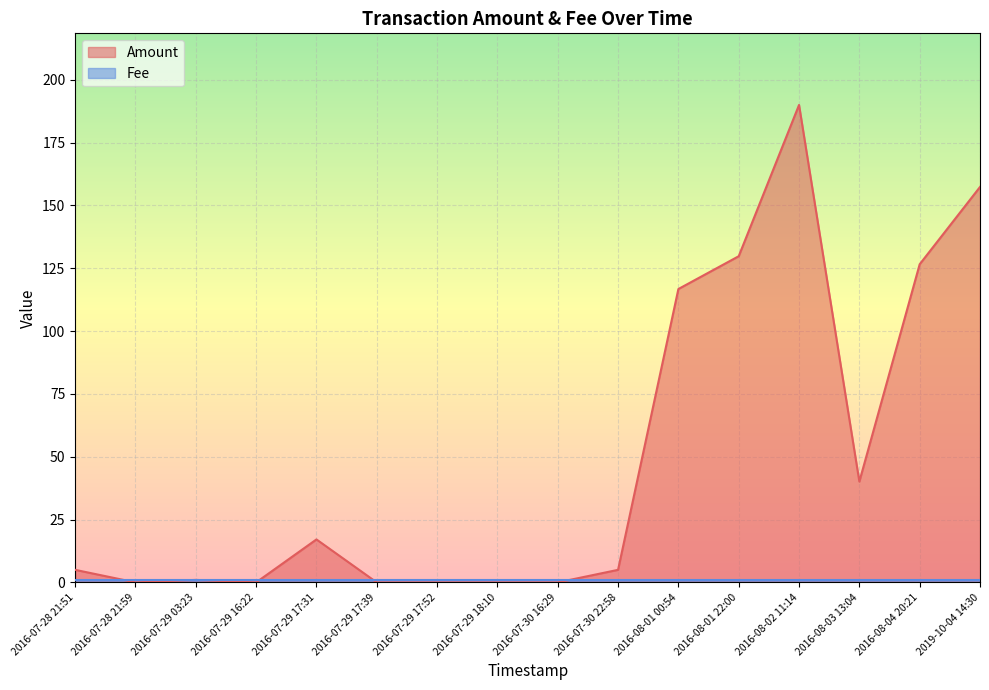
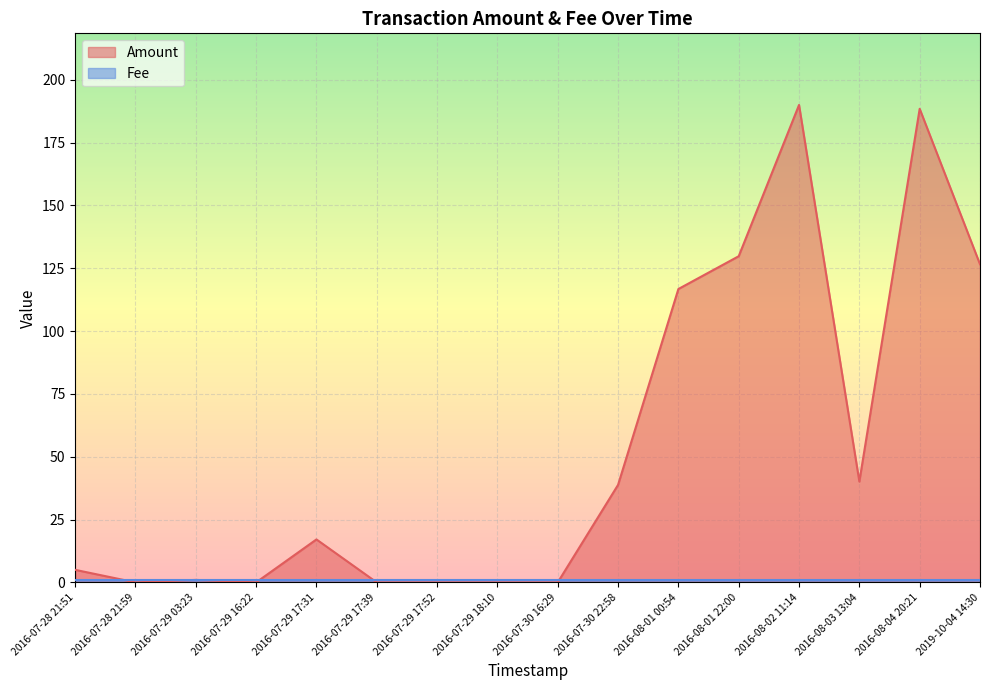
  {
    "Amount": {
      "2016-07-28 21:51": 5,
      "2016-07-29 17:31": 17,
-     "2016-07-30 22:58": 5,
+     "2016-07-30 22:58": 39,
      "2016-08-01 00:54": 117,
      "2016-08-01 22:00": 130,
      "2016-08-02 11:14": 190,
      "2016-08-03 13:04": 40,
-     "2016-08-04 20:21": 127,
-     "2019-10-04 14:30": 157
+     "2016-08-04 20:21": 188,
+     "2019-10-04 14:30": 127
    },
    "Fee": {
      "2016-07-28 21:51": 1,
      "2016-07-29 17:31": 1,
      "2016-07-30 22:58": 1,
      "2016-08-01 00:54": 1,
      "2016-08-01 22:00": 1,
      "2016-08-02 11:14": 1,
      "2016-08-03 13:04": 1,
      "2016-08-04 20:21": 1,
      "2019-10-04 14:30": 1
    }
  }
